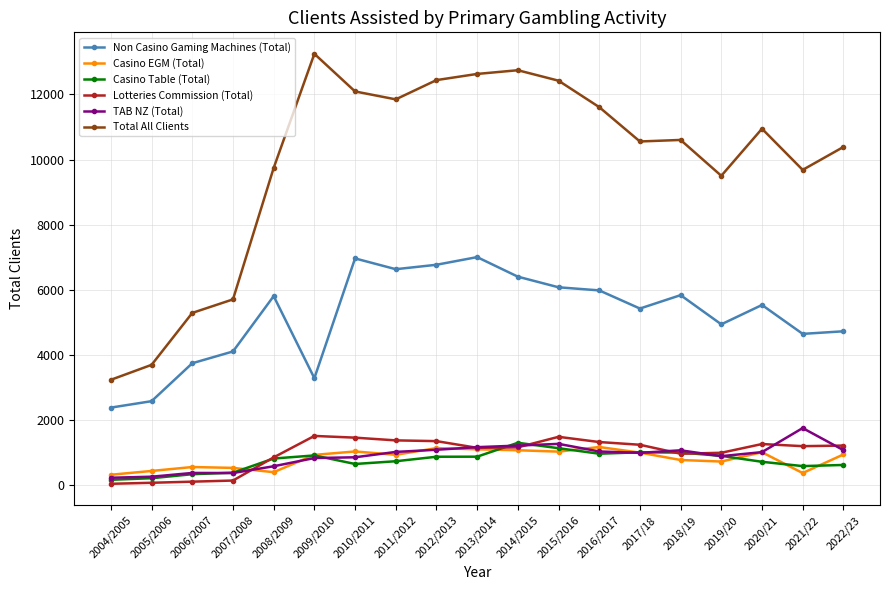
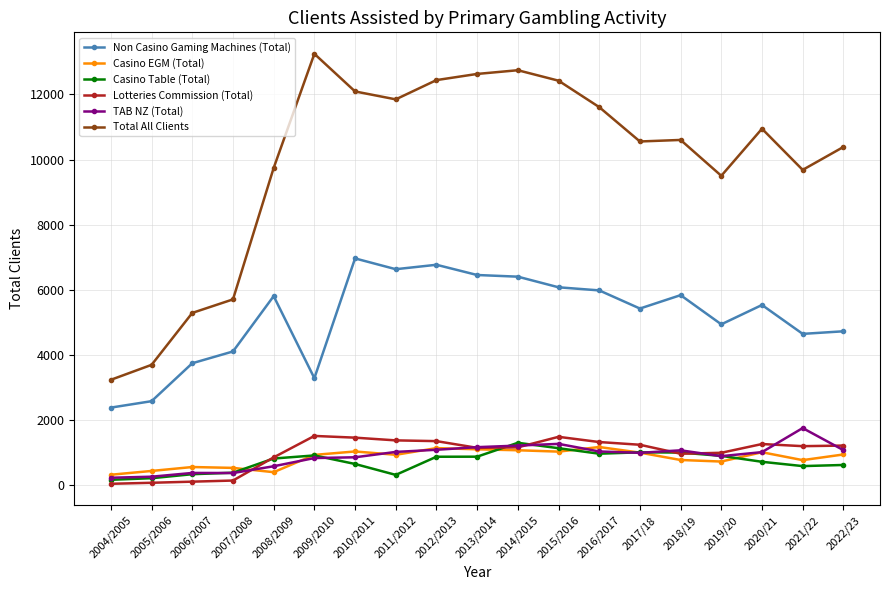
  {
    "Non Casino Gaming Machines (Total)": {
      "2004/2005": 2400,
      "2005/2006": 2600,
      "2006/2007": 3800,
      "2007/2008": 4100,
      "2008/2009": 5800,
      "2009/2010": 3300,
      "2010/2011": 7000,
      "2011/2012": 6600,
      "2012/2013": 6800,
-     "2013/2014": 7000,
+     "2013/2014": 6500,
      "2014/2015": 6400,
      "2015/2016": 6100,
      "2016/2017": 6000,
      "2017/18": 5400,
      "2018/19": 5800,
      "2019/20": 4900,
      "2020/21": 5500,
      "2021/22": 4700,
      "2022/23": 4700
    },
    "Casino EGM (Total)": {
      "2004/2005": 300,
      "2005/2006": 400,
      "2006/2007": 600,
      "2007/2008": 500,
      "2008/2009": 400,
      "2010/2011": 1000,
      "2011/2012": 900,
      "2014/2015": 1100,
      "2015/2016": 1000,
      "2016/2017": 1200,
      "2018/19": 800,
      "2019/20": 700,
-     "2021/22": 400,
+     "2021/22": 800,
      "2022/23": 1000
    },
    "Casino Table (Total)": {
      "2010/2011": 700,
-     "2011/2012": 700,
+     "2011/2012": 300,
      "2012/2013": 900,
      "2013/2014": 900,
      "2014/2015": 1300,
      "2015/2016": 1100,
      "2020/21": 700,
      "2021/22": 600,
      "2022/23": 600
    },
    "TAB NZ (Total)": {
      "2008/2009": 600,
      "2009/2010": 800,
      "2010/2011": 900,
      "2011/2012": 1000,
      "2015/2016": 1300,
      "2021/22": 1800,
      "2022/23": 1100
    }
  }
